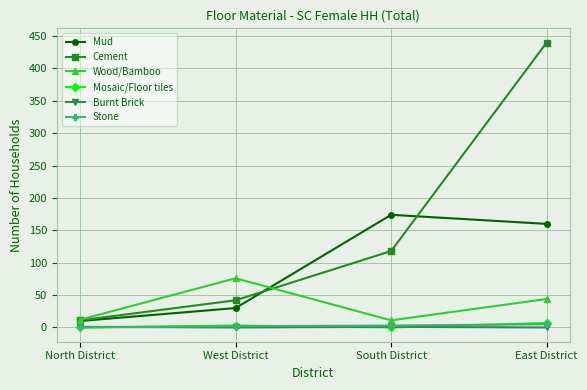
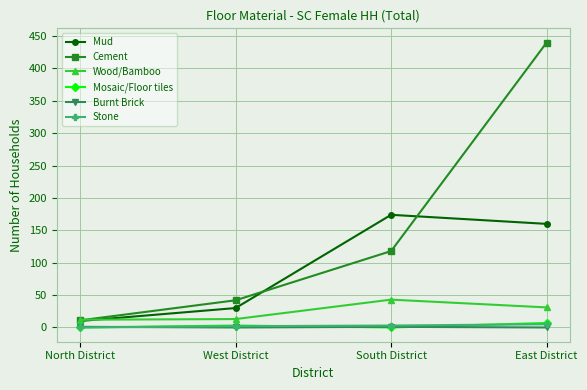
  {
    "Mud": {
      "West District": 30,
      "South District": 170,
      "East District": 160
    },
    "Wood/Bamboo": {
-     "West District": 80,
-     "South District": 10,
-     "East District": 40
+     "West District": 10,
+     "South District": 40,
+     "East District": 30
    }
  }
